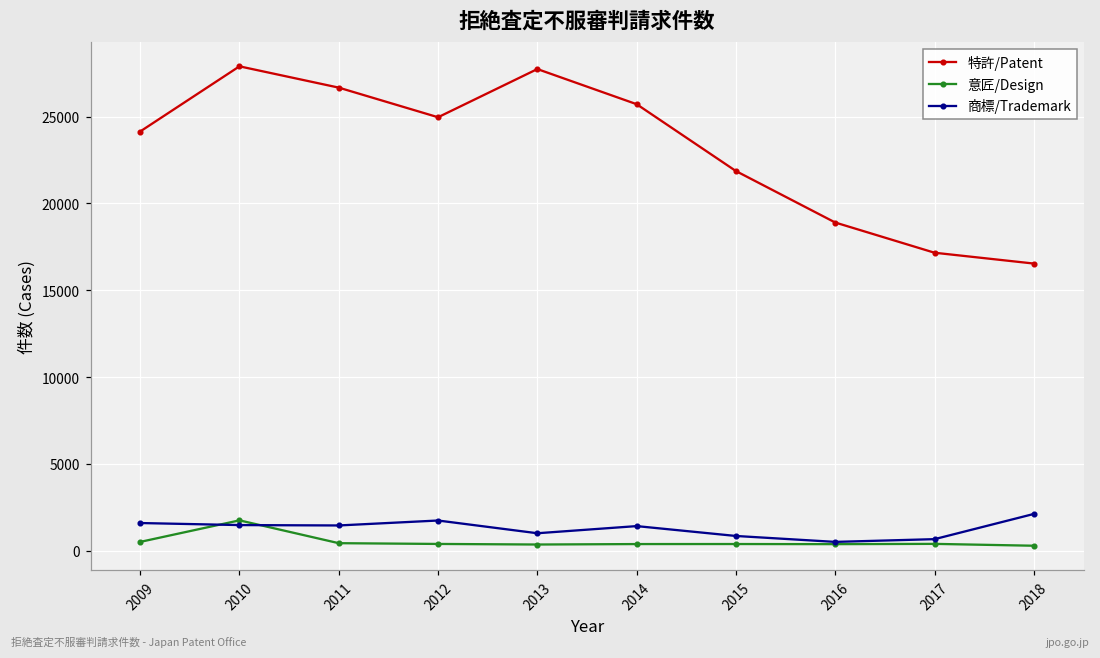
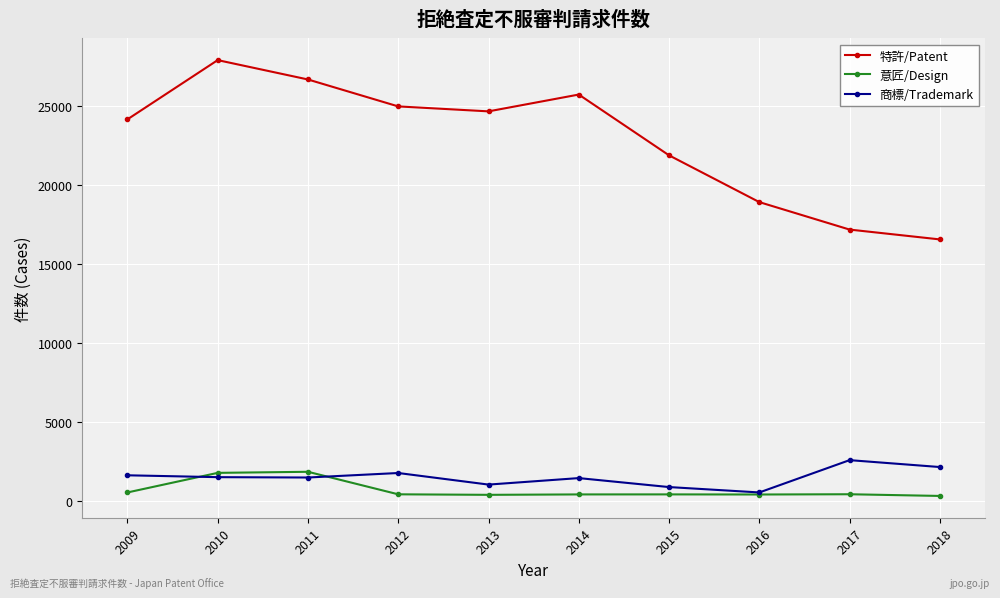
  {
    "特許/Patent": {
      "2009": 24100,
      "2010": 27900,
      "2011": 26700,
      "2012": 25000,
-     "2013": 27700,
+     "2013": 24600,
      "2014": 25700,
      "2015": 21900,
      "2016": 18900,
      "2017": 17200,
      "2018": 16500
    },
    "意匠/Design": {
      "2009": 500,
      "2010": 1800,
-     "2011": 400,
+     "2011": 1800,
      "2012": 400,
      "2013": 400,
      "2014": 400,
      "2015": 400,
      "2017": 400,
      "2018": 300
    },
    "商標/Trademark": {
      "2009": 1600,
      "2010": 1500,
      "2011": 1500,
      "2012": 1700,
      "2013": 1000,
      "2014": 1400,
      "2015": 900,
-     "2017": 700,
+     "2017": 2600,
      "2018": 2100
    }
  }
